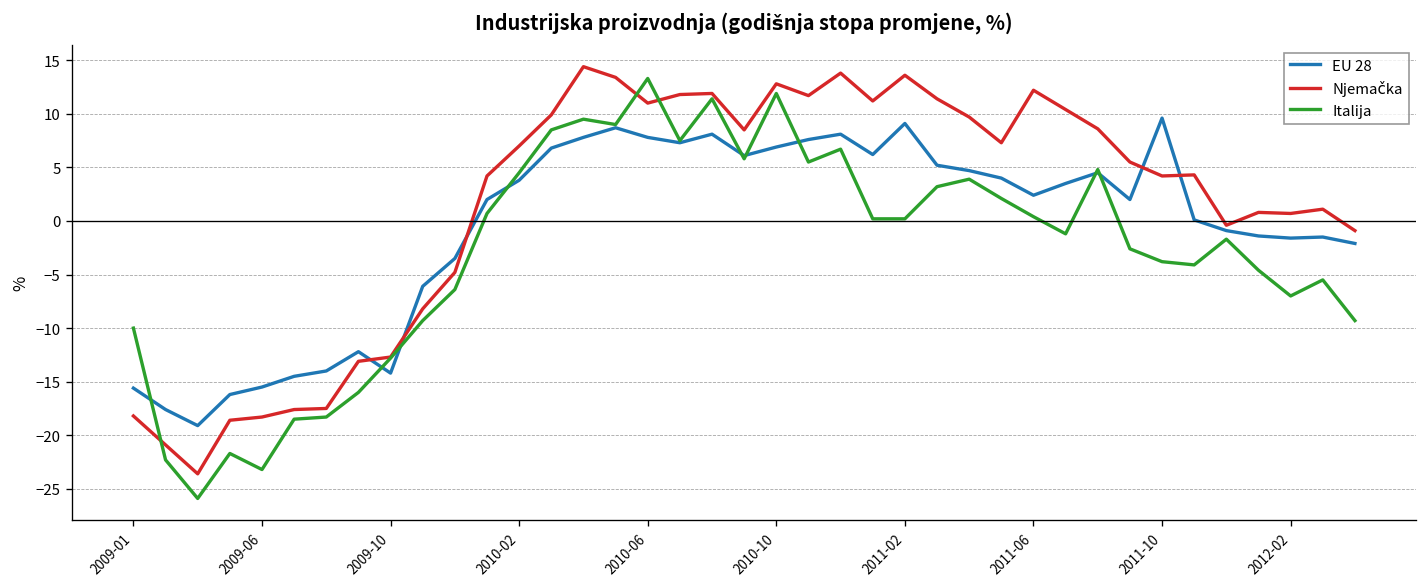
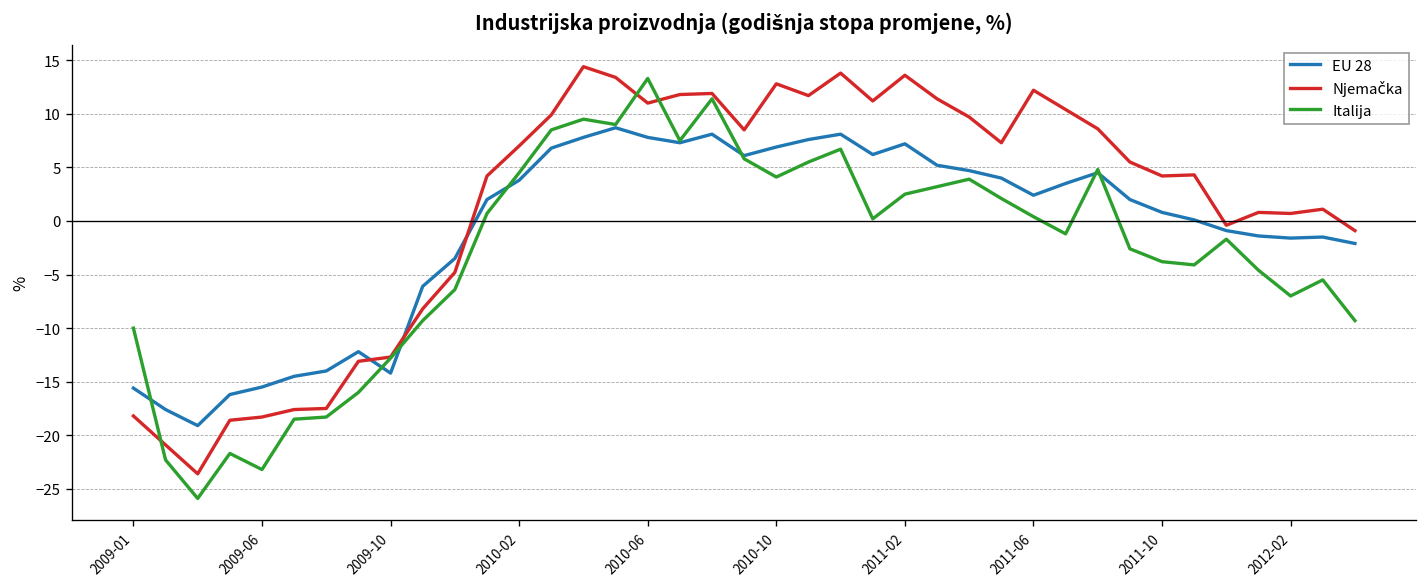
  {
    "EU 28": {
      "2009-01": -16,
      "2009-06": -16,
      "2009-10": -14,
      "2010-02": 4,
      "2010-06": 8,
      "2010-10": 7,
-     "2011-02": 9,
+     "2011-02": 7,
      "2011-06": 2,
-     "2011-10": 10,
+     "2011-10": 1,
      "2012-02": -2
    },
    "Njemačka": {
      "2009-01": -18,
      "2009-06": -18,
      "2010-02": 7,
      "2010-06": 11,
      "2010-10": 13,
      "2011-02": 14,
      "2011-06": 12,
      "2011-10": 4,
      "2012-02": 1
    },
    "Italija": {
      "2009-01": -10,
      "2009-06": -23,
      "2010-02": 5,
      "2010-06": 13,
-     "2010-10": 12,
-     "2011-02": 0,
+     "2010-10": 4,
+     "2011-02": 3,
      "2011-06": 0,
      "2011-10": -4,
      "2012-02": -7
    }
  }
